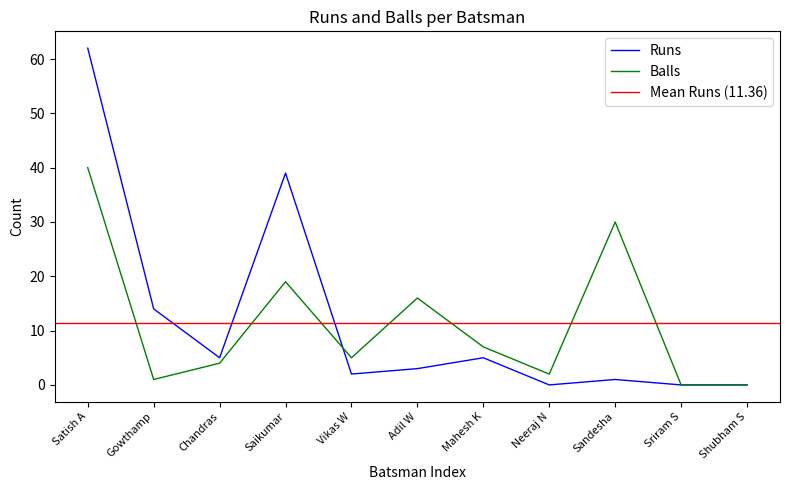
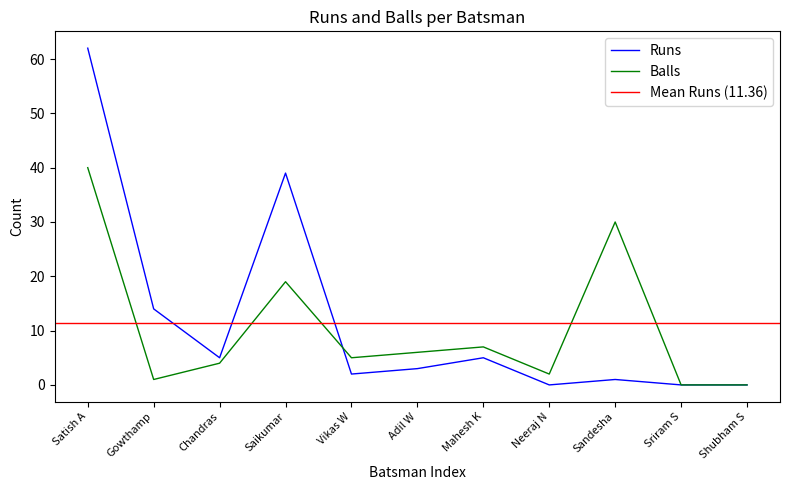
  {
    "Runs": {
      "Satish A": 62,
      "Gowthamp": 14,
      "Chandras": 5,
      "Saikumar": 39,
      "Vikas W": 2,
      "Adil W": 3,
      "Mahesh K": 5,
      "Neeraj N": 0,
      "Sandesha": 1
    },
    "Balls": {
      "Satish A": 40,
      "Gowthamp": 1,
      "Chandras": 4,
      "Saikumar": 19,
      "Vikas W": 5,
-     "Adil W": 16,
+     "Adil W": 6,
      "Mahesh K": 7,
      "Neeraj N": 2,
      "Sandesha": 30
    }
  }
